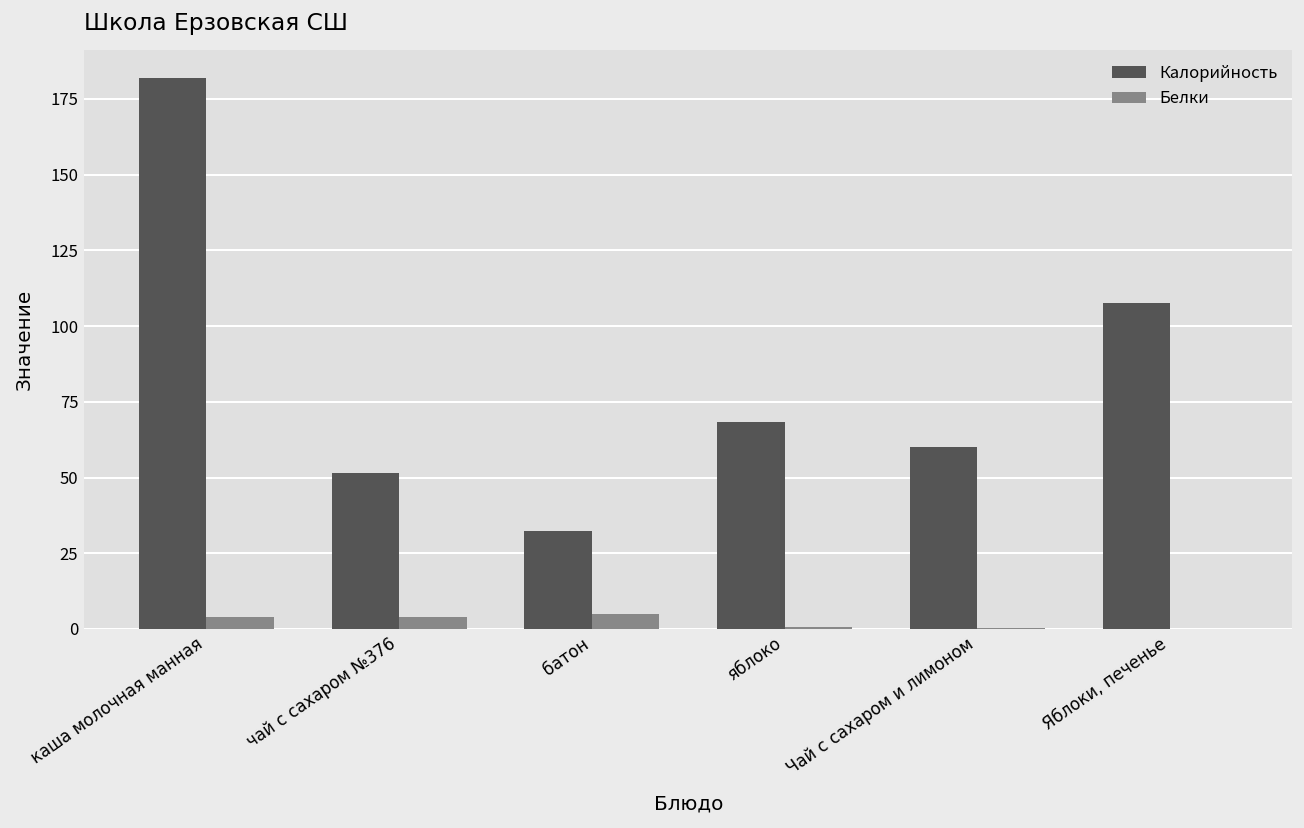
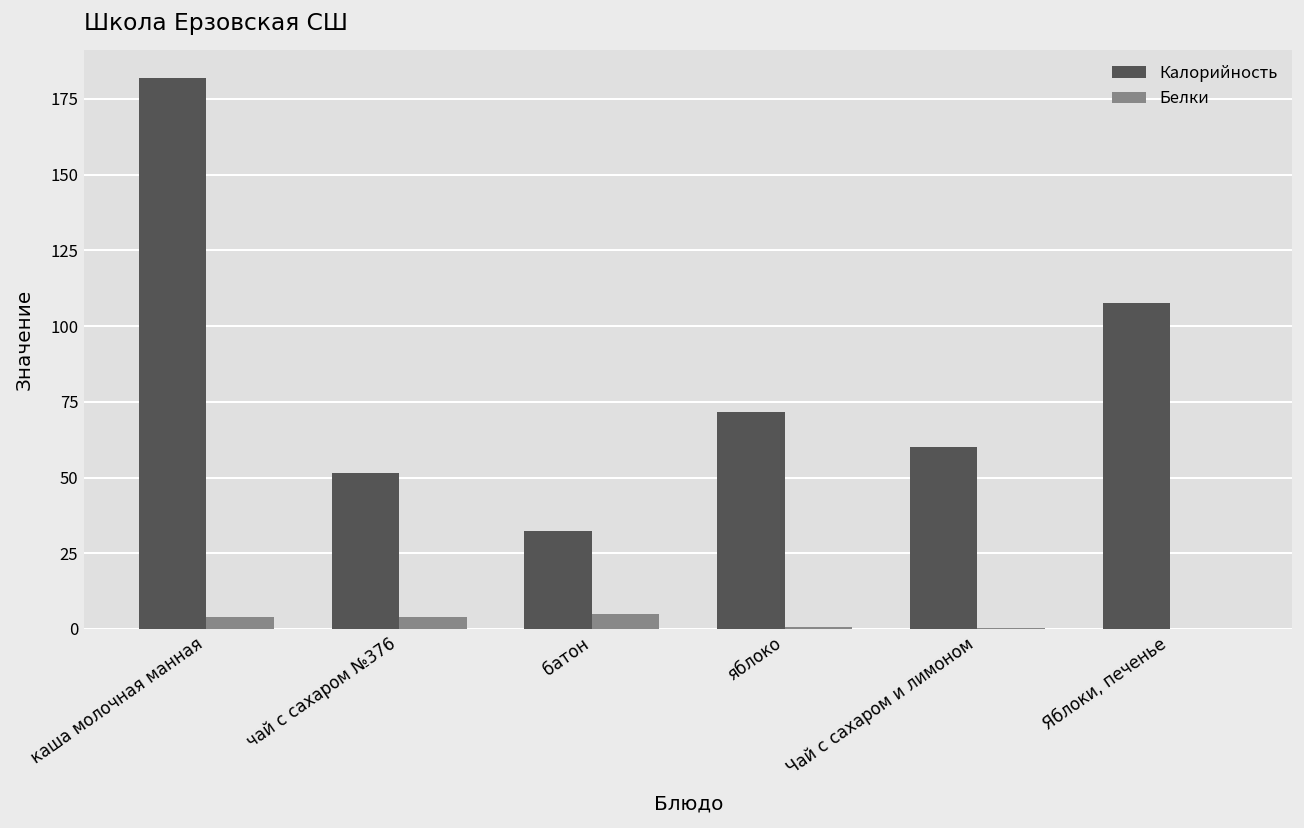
  {
    "Калорийность": {
      "каша молочная манная": 182,
      "чай с сахаром №376": 52,
      "батон": 33,
-     "яблоко": 68,
+     "яблоко": 72,
      "Чай с сахаром и лимоном": 60,
      "Яблоки, печенье": 108
    },
    "Белки": {
      "каша молочная манная": 4,
      "чай с сахаром №376": 4,
      "батон": 5,
      "Яблоки, печенье": 0
    }
  }
